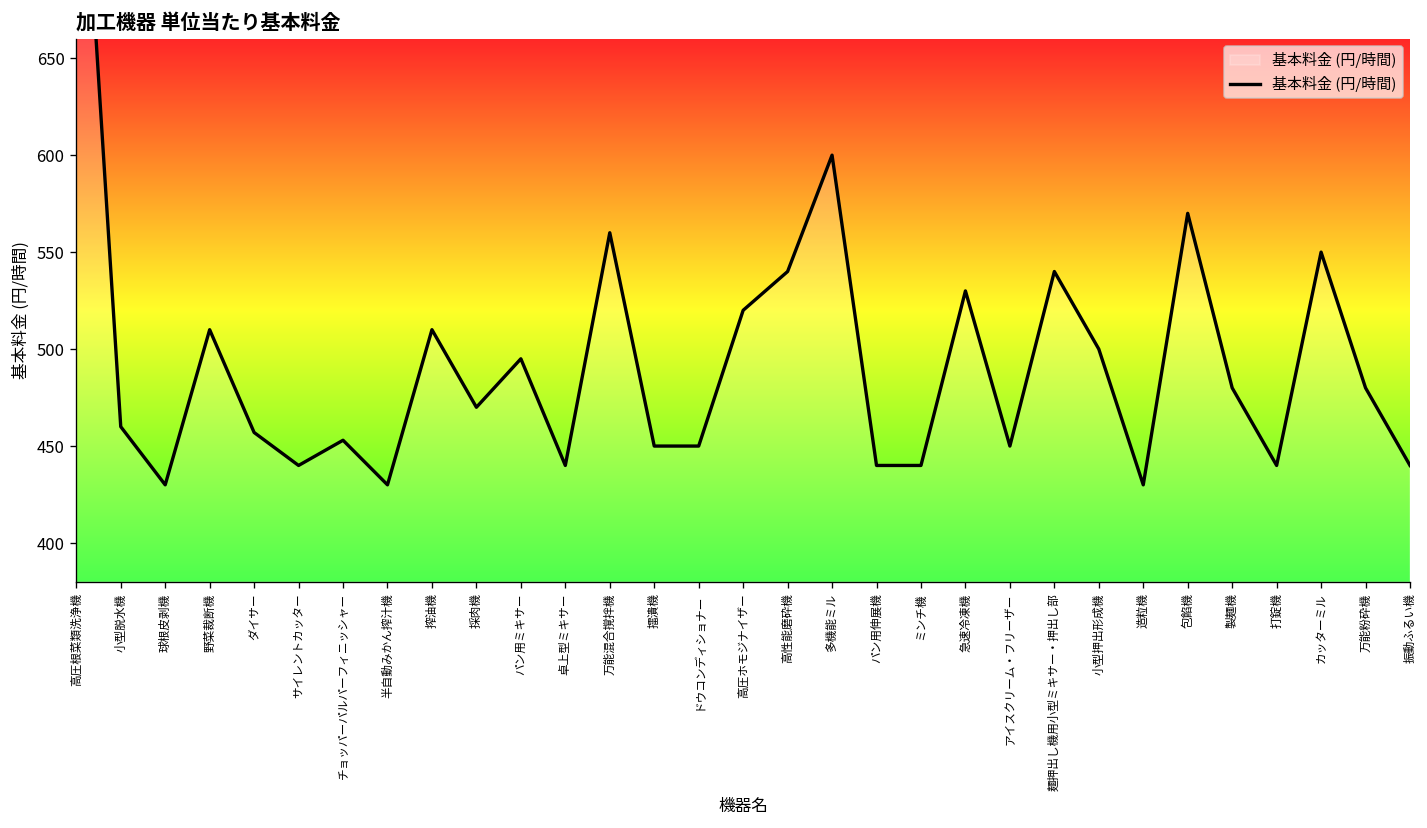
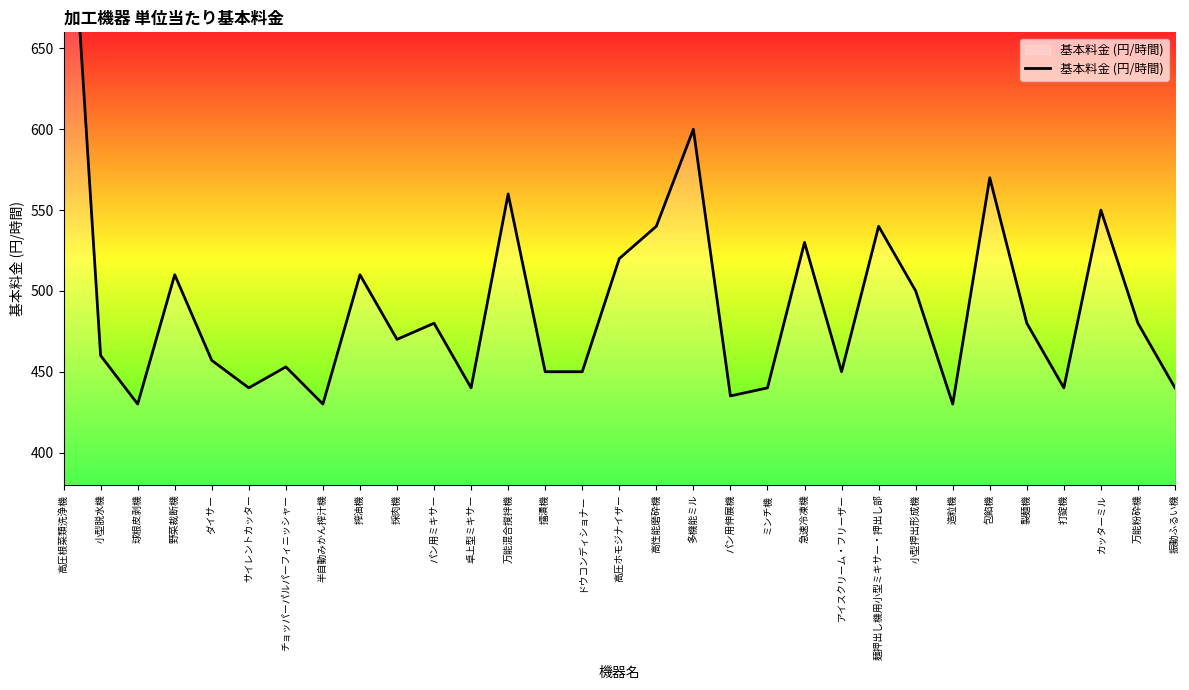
  {
    "小型脱水機": 460,
    "球根皮剥機": 430,
    "野菜裁断機": 510,
    "ダイサー": 457,
    "サイレントカッター": 440,
    "チョッパーパルパーフィニッシャー": 453,
    "半自動みかん搾汁機": 430,
    "搾油機": 510,
    "採肉機": 470,
-   "パン用ミキサー": 495,
+   "パン用ミキサー": 480,
    "卓上型ミキサー": 440,
    "万能混合撹拌機": 560,
    "擂潰機": 450,
    "ドウコンディショナー": 450,
    "高圧ホモジナイザー": 520,
    "高性能磨砕機": 540,
    "多機能ミル": 600,
-   "パン用伸展機": 440,
+   "パン用伸展機": 435,
    "ミンチ機": 440,
    "急速冷凍機": 530,
    "アイスクリーム・フリーザー": 450,
    "麺押出し機用小型ミキサー・押出し部": 540,
    "小型押出形成機": 500,
    "造粒機": 430,
    "包餡機": 570,
    "製麺機": 480,
    "打錠機": 440,
    "カッターミル": 550,
    "万能粉砕機": 480,
    "振動ふるい機": 440
  }
